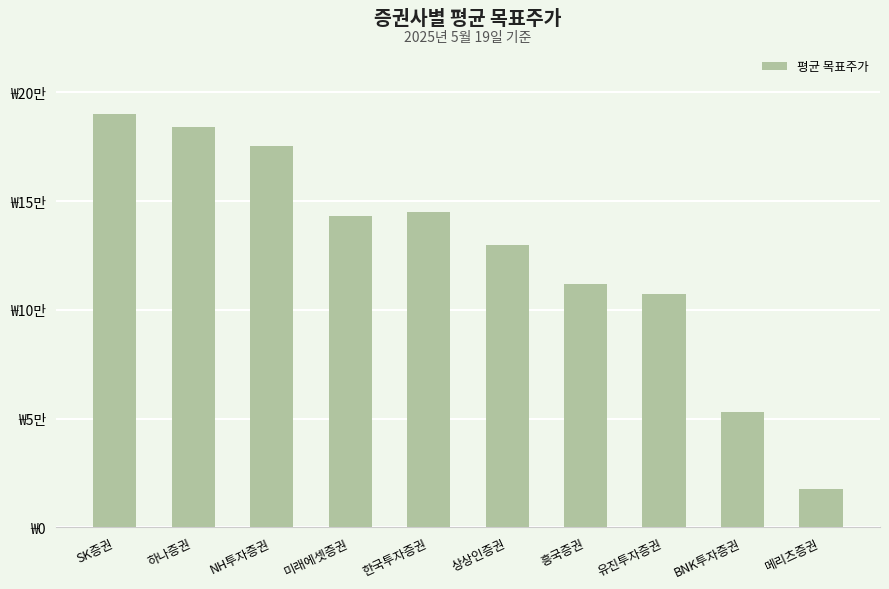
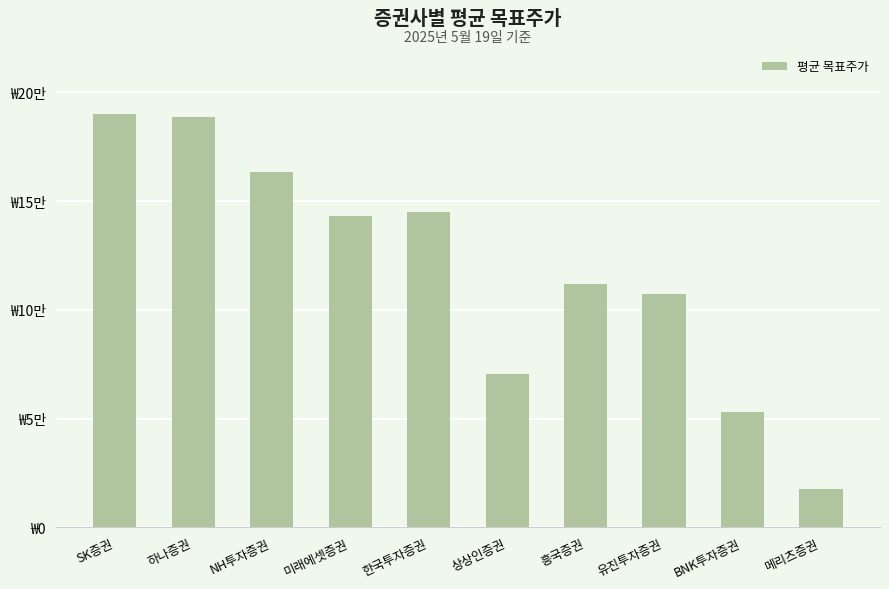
  {
    "SK증권": "₩19.0만",
-   "하나증권": "₩18.4만",
-   "NH투자증권": "₩17.5만",
+   "하나증권": "₩18.9만",
+   "NH투자증권": "₩16.3만",
    "미래에셋증권": "₩14.3만",
    "한국투자증권": "₩14.5만",
-   "상상인증권": "₩13.0만",
+   "상상인증권": "₩7.0만",
    "흥국증권": "₩11.2만",
    "유진투자증권": "₩10.7만",
    "BNK투자증권": "₩5.3만",
    "메리츠증권": "₩1.8만"
  }
